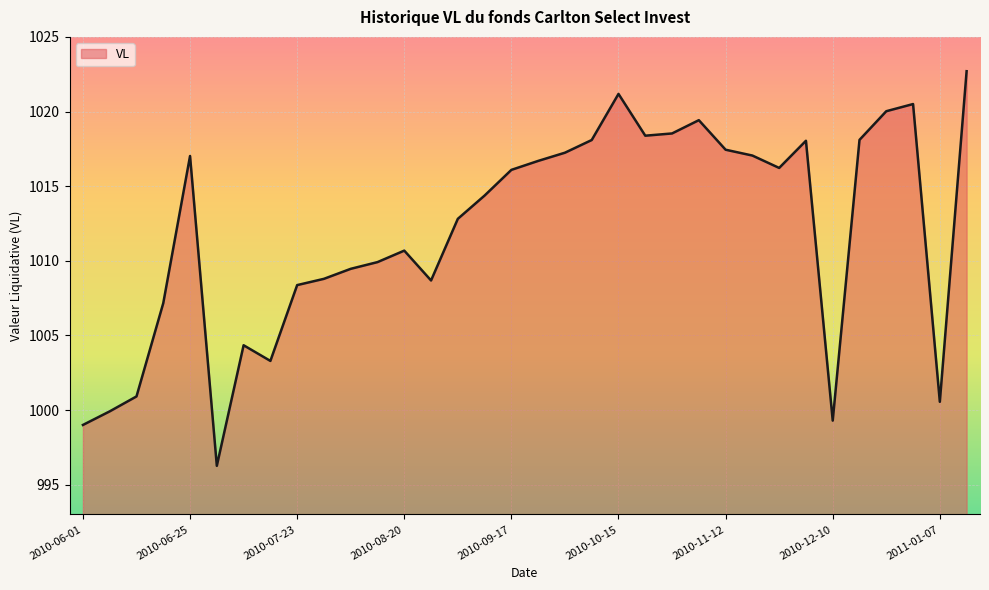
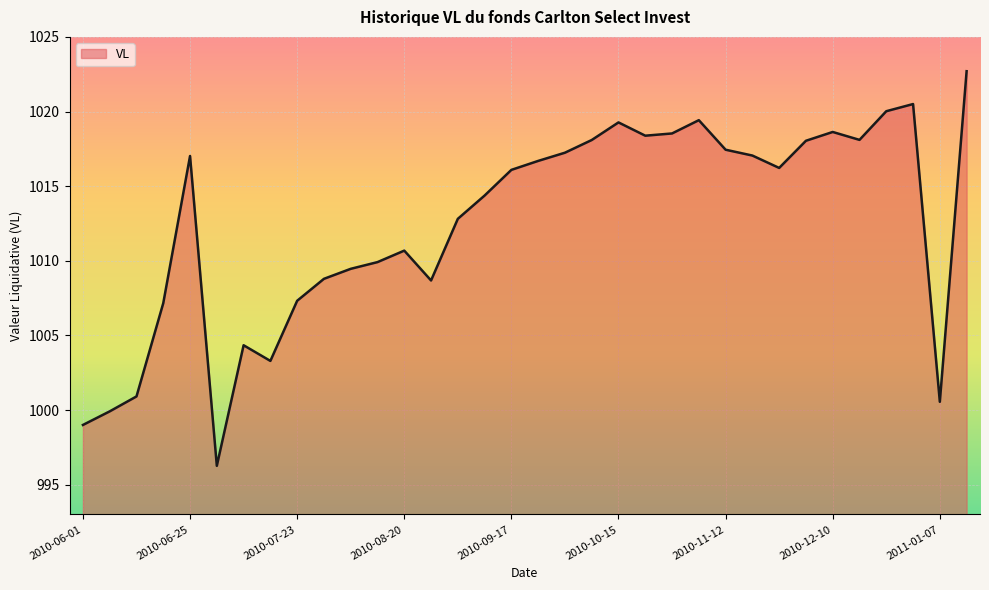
  {
    "2010-06-01": 999.0,
    "2010-06-25": 1017.0,
-   "2010-07-23": 1008.4,
+   "2010-07-23": 1007.3,
    "2010-08-20": 1010.7,
    "2010-09-17": 1016.1,
-   "2010-10-15": 1021.2,
+   "2010-10-15": 1019.3,
    "2010-11-12": 1017.4,
-   "2010-12-10": 999.3,
+   "2010-12-10": 1018.6,
    "2011-01-07": 1000.6
  }
